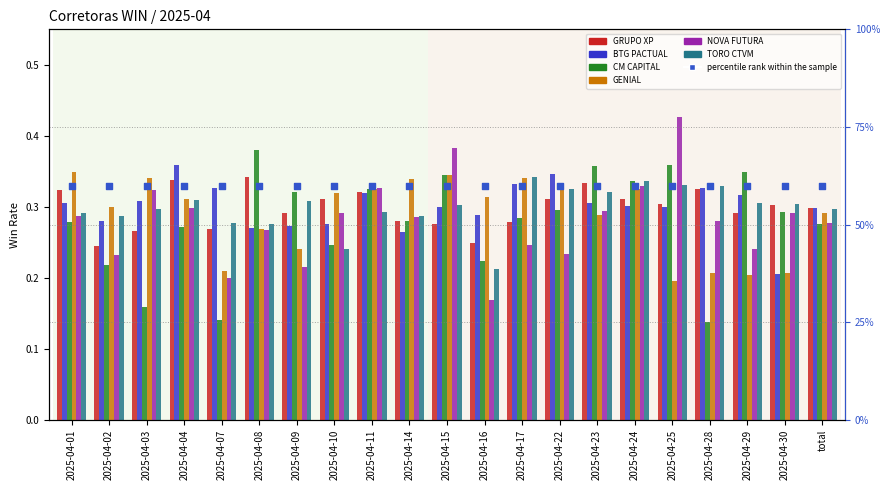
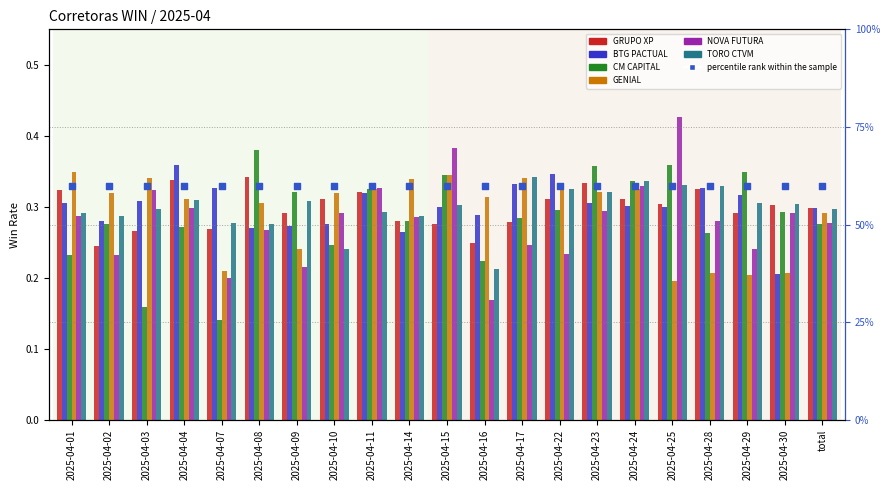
  {
    "GRUPO XP": {
      "2025-04-01": 0.32,
      "2025-04-02": 0.25,
      "2025-04-03": 0.27,
      "2025-04-04": 0.34,
      "2025-04-07": 0.27,
      "2025-04-08": 0.34,
      "2025-04-09": 0.29,
      "2025-04-10": 0.31,
      "2025-04-11": 0.32,
      "2025-04-14": 0.28,
      "2025-04-15": 0.28,
      "2025-04-16": 0.25,
      "2025-04-17": 0.28,
      "2025-04-22": 0.31,
      "2025-04-23": 0.33,
      "2025-04-24": 0.31,
      "2025-04-25": 0.30,
      "2025-04-28": 0.33,
      "2025-04-29": 0.29,
      "2025-04-30": 0.30,
      "total": 0.30
    },
    "CM CAPITAL": {
-     "2025-04-01": 0.28,
-     "2025-04-02": 0.22,
+     "2025-04-01": 0.23,
+     "2025-04-02": 0.28,
      "2025-04-03": 0.16,
      "2025-04-04": 0.27,
      "2025-04-07": 0.14,
      "2025-04-08": 0.38,
      "2025-04-09": 0.32,
      "2025-04-10": 0.25,
      "2025-04-11": 0.33,
      "2025-04-14": 0.28,
      "2025-04-15": 0.35,
      "2025-04-16": 0.22,
      "2025-04-17": 0.28,
      "2025-04-22": 0.30,
      "2025-04-23": 0.36,
      "2025-04-24": 0.34,
      "2025-04-25": 0.36,
-     "2025-04-28": 0.14,
+     "2025-04-28": 0.26,
      "2025-04-29": 0.35,
      "2025-04-30": 0.29,
      "total": 0.28
    },
    "GENIAL": {
      "2025-04-01": 0.35,
-     "2025-04-02": 0.30,
+     "2025-04-02": 0.32,
      "2025-04-03": 0.34,
      "2025-04-04": 0.31,
      "2025-04-07": 0.21,
-     "2025-04-08": 0.27,
+     "2025-04-08": 0.30,
      "2025-04-09": 0.24,
      "2025-04-10": 0.32,
      "2025-04-11": 0.33,
      "2025-04-14": 0.34,
      "2025-04-15": 0.35,
      "2025-04-16": 0.31,
      "2025-04-17": 0.34,
      "2025-04-22": 0.33,
-     "2025-04-23": 0.29,
+     "2025-04-23": 0.32,
      "2025-04-24": 0.32,
      "2025-04-25": 0.20,
      "2025-04-28": 0.21,
      "2025-04-29": 0.20,
      "2025-04-30": 0.21,
      "total": 0.29
    },
    "NOVA FUTURA": {
      "2025-04-01": 0.29,
      "2025-04-02": 0.23,
      "2025-04-03": 0.32,
      "2025-04-04": 0.30,
      "2025-04-07": 0.20,
      "2025-04-08": 0.27,
      "2025-04-09": 0.22,
      "2025-04-10": 0.29,
      "2025-04-11": 0.33,
      "2025-04-14": 0.29,
      "2025-04-15": 0.38,
      "2025-04-16": 0.17,
      "2025-04-17": 0.25,
      "2025-04-22": 0.23,
      "2025-04-23": 0.29,
      "2025-04-24": 0.33,
      "2025-04-25": 0.43,
      "2025-04-28": 0.28,
      "2025-04-29": 0.24,
      "2025-04-30": 0.29,
      "total": 0.28
    },
    "TORO CTVM": {
      "2025-04-01": 0.29,
      "2025-04-02": 0.29,
      "2025-04-03": 0.30,
      "2025-04-04": 0.31,
      "2025-04-07": 0.28,
      "2025-04-08": 0.28,
      "2025-04-09": 0.31,
      "2025-04-10": 0.24,
      "2025-04-11": 0.29,
      "2025-04-14": 0.29,
      "2025-04-15": 0.30,
      "2025-04-16": 0.21,
      "2025-04-17": 0.34,
      "2025-04-22": 0.33,
      "2025-04-23": 0.32,
      "2025-04-24": 0.34,
      "2025-04-25": 0.33,
      "2025-04-28": 0.33,
      "2025-04-29": 0.31,
      "2025-04-30": 0.30,
      "total": 0.30
    }
  }
